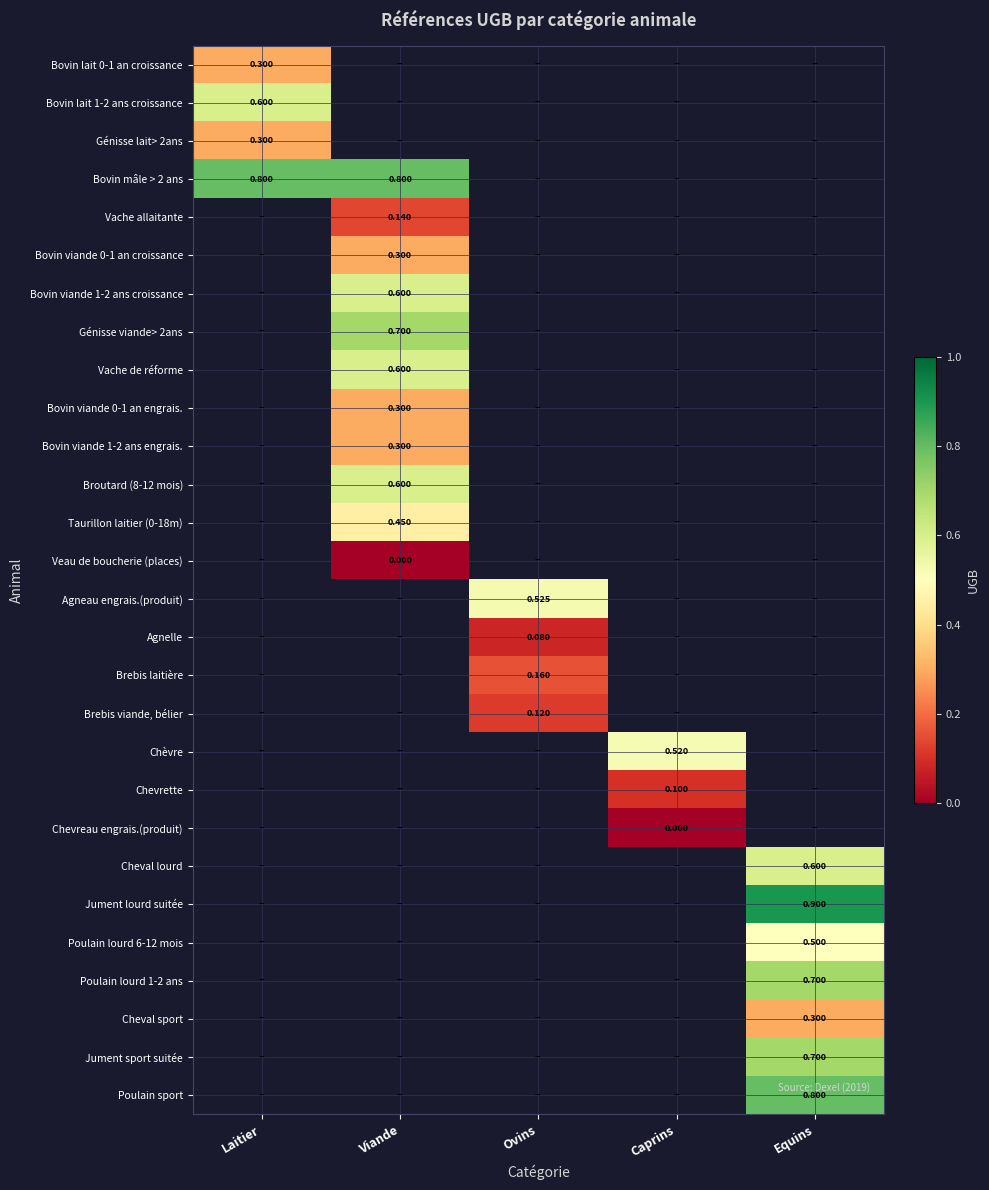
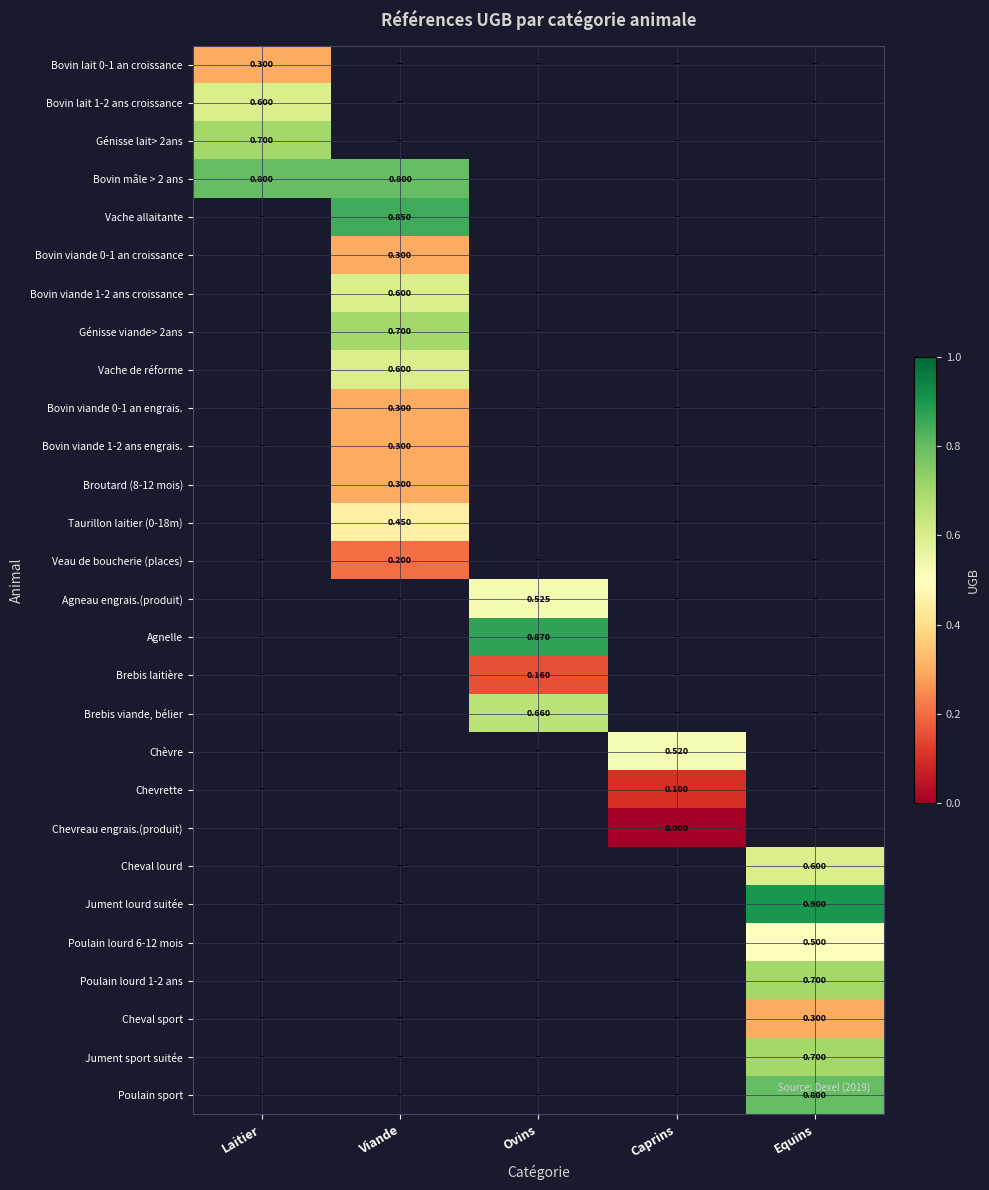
  {
    "Bovin lait 0-1 an croissance": {
      "Laitier": "0.300"
    },
    "Bovin lait 1-2 ans croissance": {
      "Laitier": "0.600"
    },
    "Génisse lait> 2ans": {
-     "Laitier": "0.300"
+     "Laitier": "0.700"
    },
    "Bovin mâle > 2 ans": {
      "Laitier": "0.800",
      "Viande": "0.800"
    },
    "Vache allaitante": {
-     "Viande": "0.140"
+     "Viande": "0.850"
    },
    "Bovin viande 0-1 an croissance": {
      "Viande": "0.300"
    },
    "Bovin viande 1-2 ans croissance": {
      "Viande": "0.600"
    },
    "Génisse viande> 2ans": {
      "Viande": "0.700"
    },
    "Vache de réforme": {
      "Viande": "0.600"
    },
    "Bovin viande 0-1 an engrais.": {
      "Viande": "0.300"
    },
    "Bovin viande 1-2 ans engrais.": {
      "Viande": "0.300"
    },
    "Broutard (8-12 mois)": {
-     "Viande": "0.600"
+     "Viande": "0.300"
    },
    "Taurillon laitier (0-18m)": {
      "Viande": "0.450"
    },
    "Veau de boucherie (places)": {
-     "Viande": "0.000"
+     "Viande": "0.200"
    },
    "Agneau engrais.(produit)": {
      "Ovins": "0.525"
    },
    "Agnelle": {
-     "Ovins": "0.080"
+     "Ovins": "0.870"
    },
    "Brebis laitière": {
      "Ovins": "0.160"
    },
    "Brebis viande, bélier": {
-     "Ovins": "0.120"
+     "Ovins": "0.660"
    },
    "Chèvre": {
      "Caprins": "0.520"
    },
    "Chevrette": {
      "Caprins": "0.100"
    },
    "Chevreau engrais.(produit)": {
      "Caprins": "0.000"
    },
    "Cheval lourd": {
      "Equins": "0.600"
    },
    "Jument lourd suitée": {
      "Equins": "0.900"
    },
    "Poulain lourd 6-12 mois": {
      "Equins": "0.500"
    },
    "Poulain lourd 1-2 ans": {
      "Equins": "0.700"
    },
    "Cheval sport": {
      "Equins": "0.300"
    },
    "Jument sport suitée": {
      "Equins": "0.700"
    },
    "Poulain sport": {
      "Equins": "(2019)"
    }
  }
